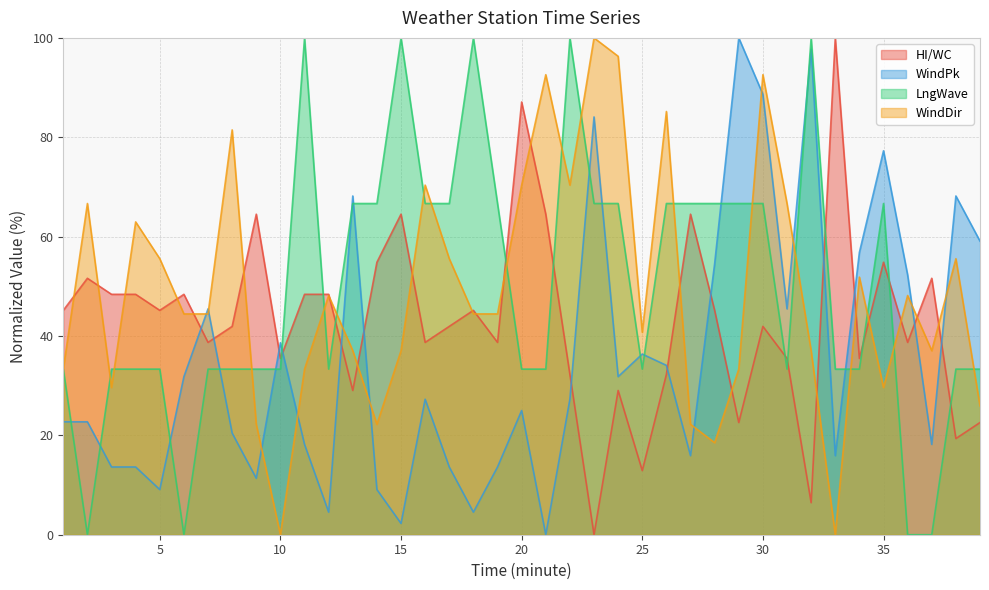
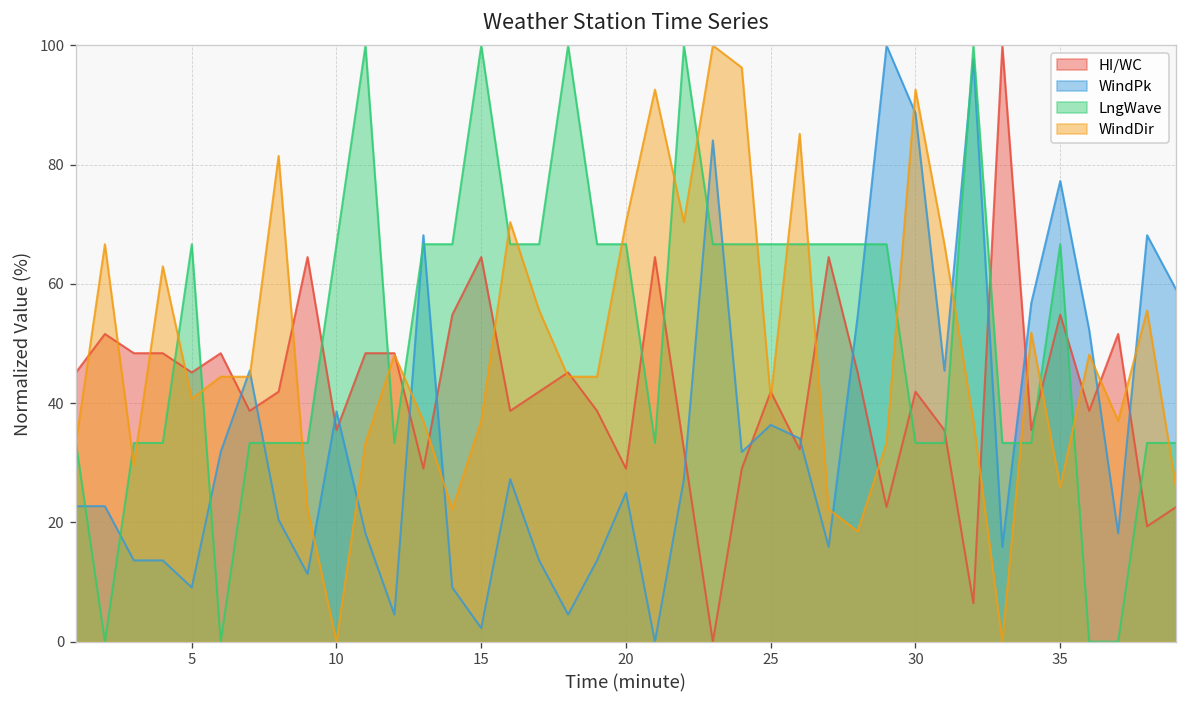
  {
    "HI/WC": {
      "5": 45,
      "10": 35,
      "15": 65,
-     "20": 87,
-     "25": 13,
+     "20": 29,
+     "25": 42,
      "30": 42,
      "35": 55
    },
    "WindPk": {
      "5": 9,
      "10": 39,
      "15": 2,
      "20": 25,
      "25": 36,
      "30": 89,
      "35": 77
    },
    "LngWave": {
-     "5": 33,
-     "10": 33,
+     "5": 67,
+     "10": 67,
      "15": 100,
-     "20": 33,
-     "25": 33,
-     "30": 67,
+     "20": 67,
+     "25": 67,
+     "30": 33,
      "35": 67
    },
    "WindDir": {
-     "5": 56,
+     "5": 41,
      "10": 0,
      "15": 37,
      "20": 70,
      "25": 41,
      "30": 93,
-     "35": 30
+     "35": 26
    }
  }
